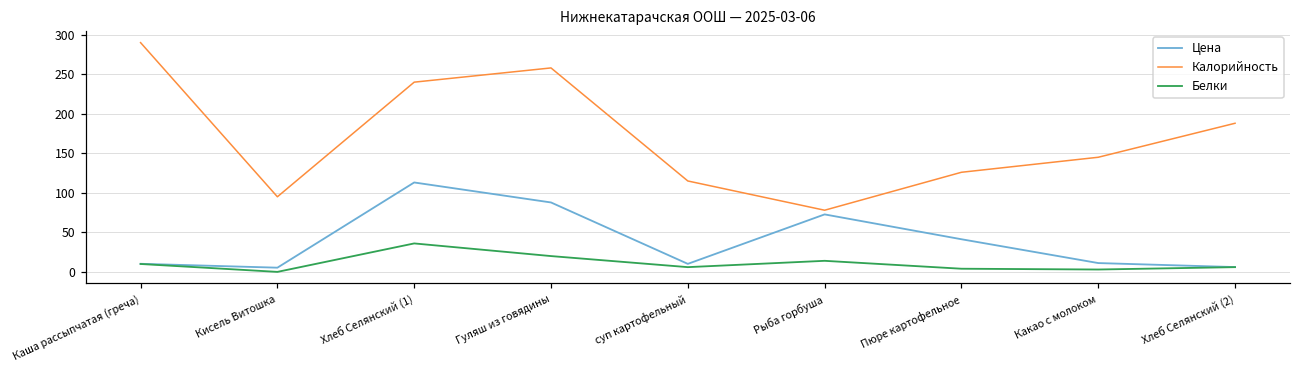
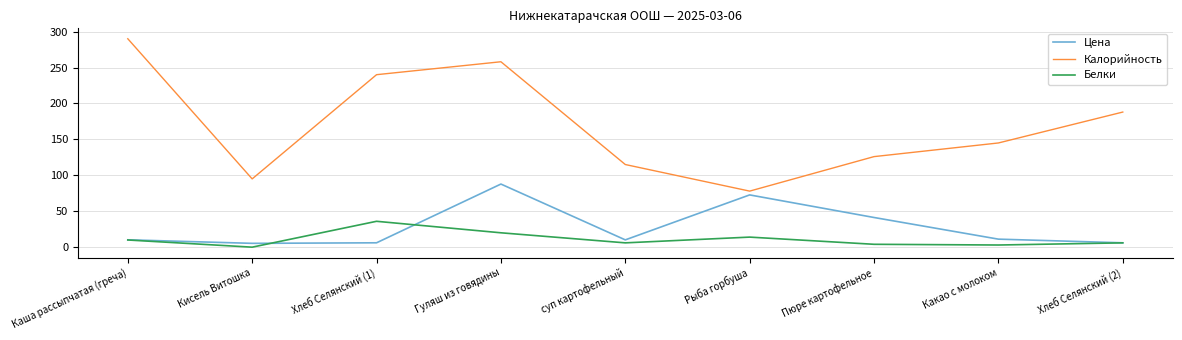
  {
    "Цена": {
      "Кисель Витошка": 10,
-     "Хлеб Селянский (1)": 110,
+     "Хлеб Селянский (1)": 10,
      "Гуляш из говядины": 90,
      "суп картофельный": 10,
      "Рыба горбуша": 70,
      "Пюре картофельное": 40,
      "Какао с молоком": 10
    },
    "Калорийность": {
      "Каша рассыпчатая (греча)": 290,
      "Кисель Витошка": 100,
      "Хлеб Селянский (1)": 240,
      "Гуляш из говядины": 260,
      "суп картофельный": 120,
      "Рыба горбуша": 80,
      "Пюре картофельное": 130,
      "Какао с молоком": 150,
      "Хлеб Селянский (2)": 190
    },
    "Белки": {
      "Кисель Витошка": 0,
      "Хлеб Селянский (1)": 40,
      "Гуляш из говядины": 20,
      "суп картофельный": 10,
      "Рыба горбуша": 10,
      "Пюре картофельное": 0,
      "Какао с молоком": 0
    }
  }
